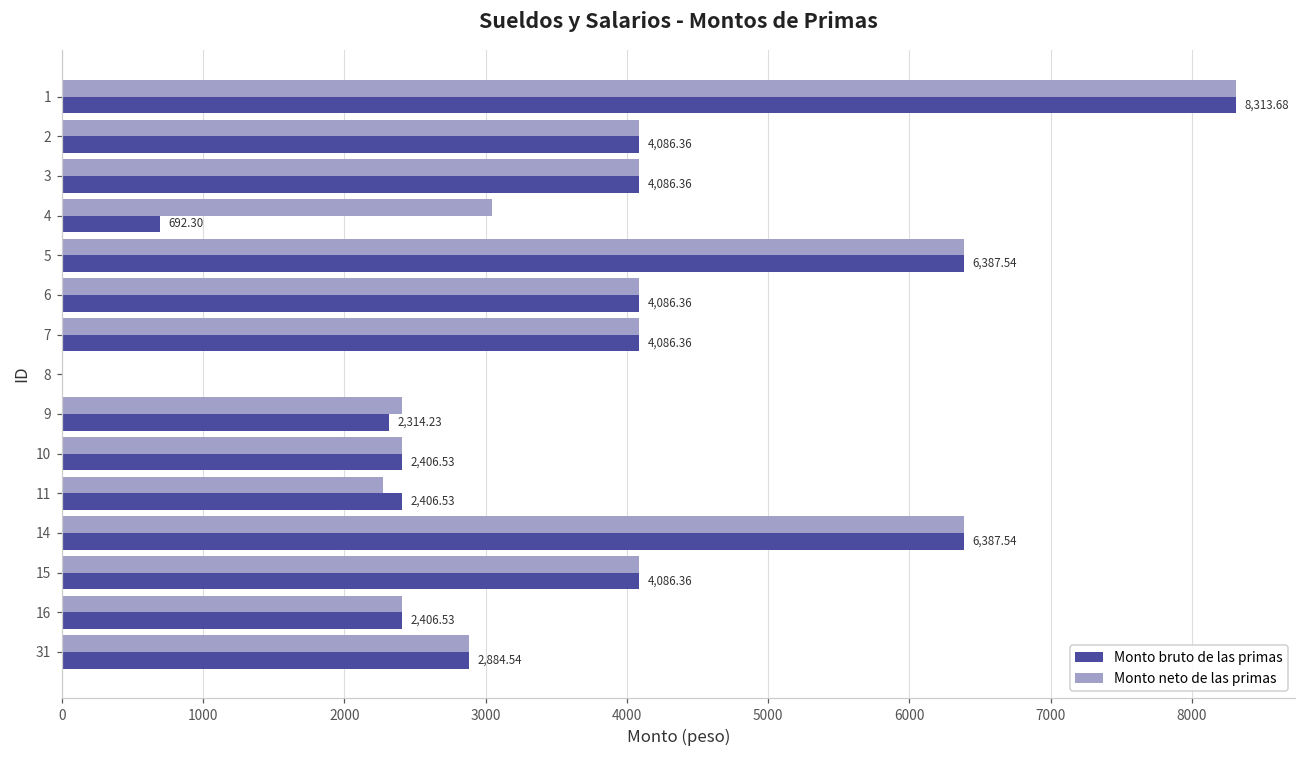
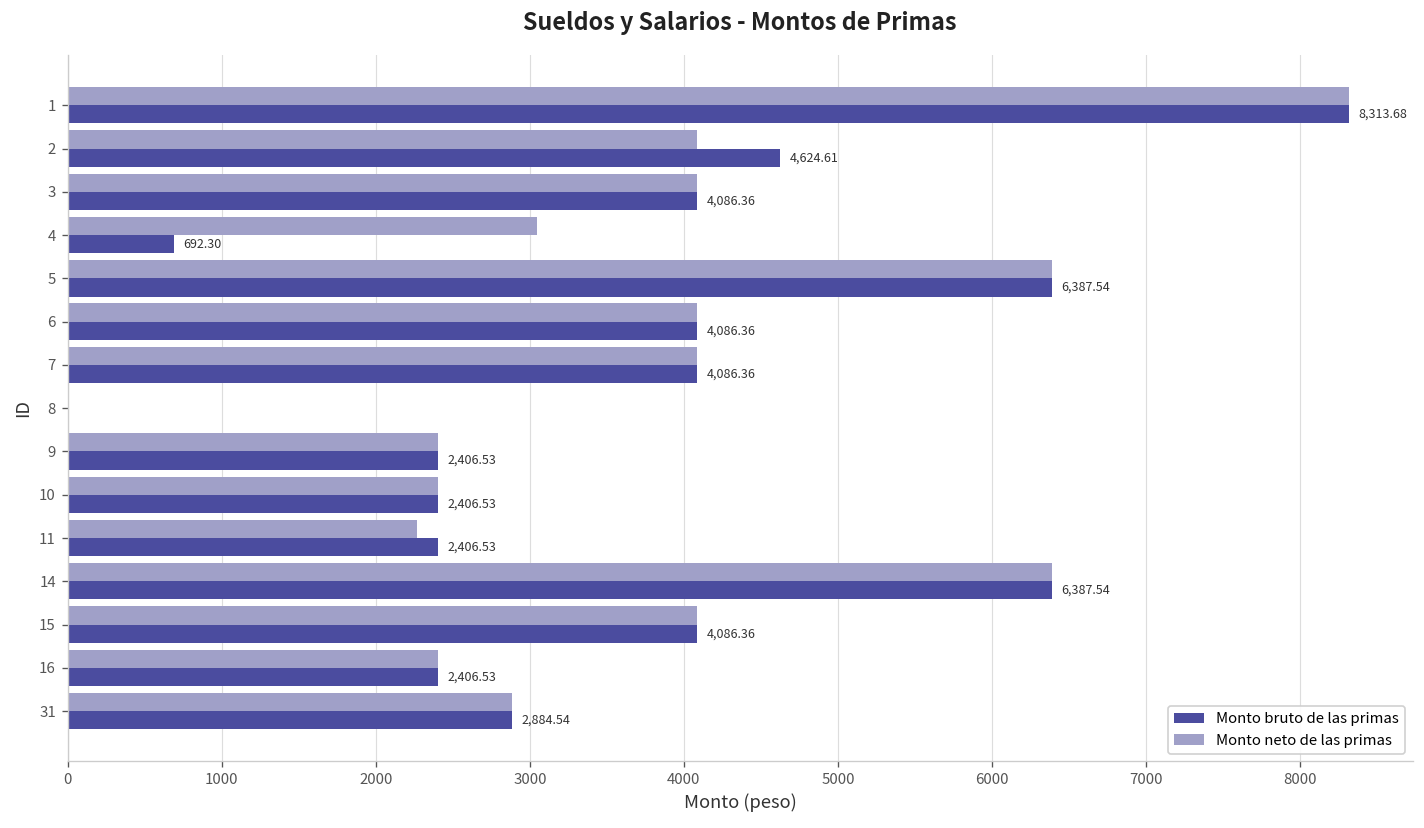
  {
    "Monto bruto de las primas": {
      "1": "8,313.68",
-     "2": "4,086.36",
+     "2": "4,624.61",
      "3": "4,086.36",
      "4": "692.30",
      "5": "6,387.54",
      "6": "4,086.36",
      "7": "4,086.36",
-     "9": "2,314.23",
+     "9": "2,406.53",
      "10": "2,406.53",
      "11": "2,406.53",
      "14": "6,387.54",
      "15": "4,086.36",
      "16": "2,406.53",
      "31": "2,884.54"
    },
    "Monto neto de las primas": {
      "2": "4090",
      "4": "3040",
      "8": "0",
      "11": "2270"
    }
  }
